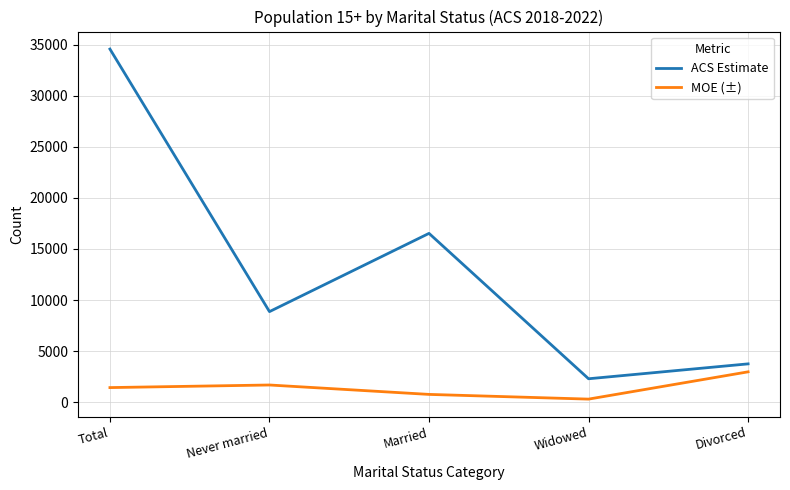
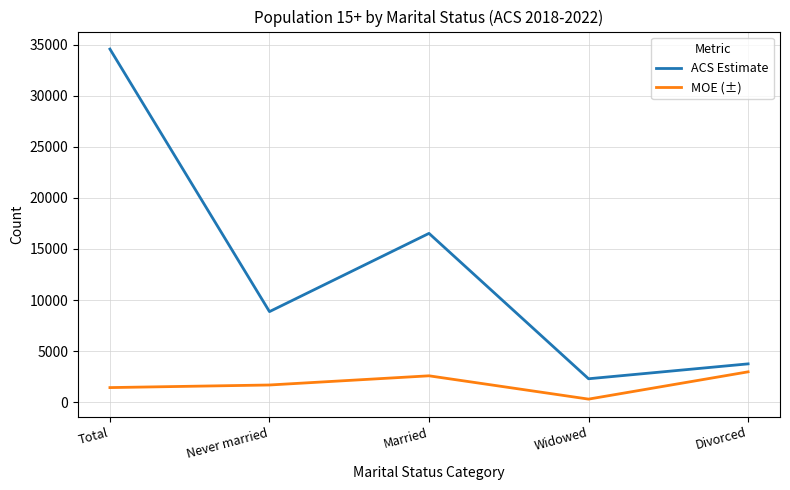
  {
    "ACS Estimate": {
      "Total": 34600,
      "Never married": 8900,
      "Married": 16500,
      "Widowed": 2300,
      "Divorced": 3800
    },
    "MOE (±)": {
      "Total": 1400,
      "Never married": 1700,
-     "Married": 800,
+     "Married": 2600,
      "Widowed": 300,
      "Divorced": 3000
    }
  }
